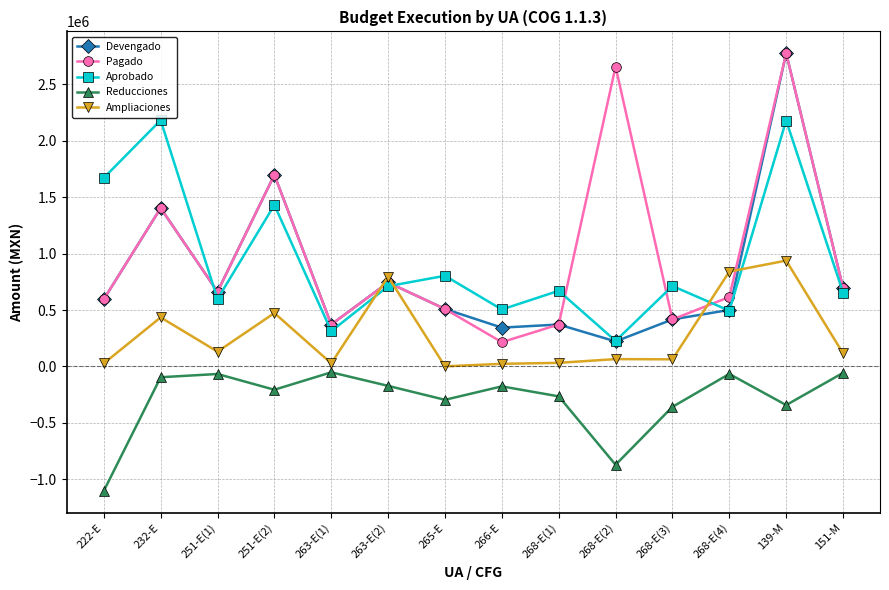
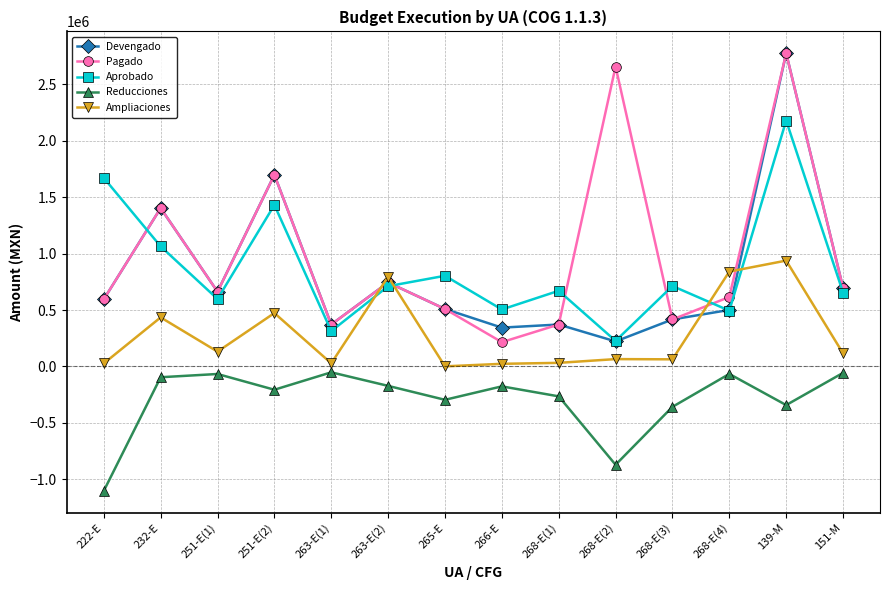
  {
    "Devengado": {
      "266-E": 340000
    },
    "Pagado": {
      "266-E": 220000,
      "268-E(2)": 2660000,
      "268-E(4)": 620000
    },
    "Aprobado": {
      "222-E": 1670000,
-     "232-E": 2180000,
+     "232-E": 1060000,
      "251-E(1)": 600000,
      "251-E(2)": 1430000,
      "263-E(1)": 310000,
      "263-E(2)": 710000,
      "265-E": 800000,
      "266-E": 500000,
      "268-E(1)": 670000,
      "268-E(3)": 710000,
      "139-M": 2180000,
      "151-M": 650000
    },
    "Reducciones": {
      "222-E": -1100000,
      "232-E": -100000,
      "251-E(1)": -70000,
      "251-E(2)": -210000,
      "263-E(1)": -50000,
      "263-E(2)": -170000,
      "265-E": -300000,
      "266-E": -180000,
      "268-E(1)": -260000,
      "268-E(2)": -870000,
      "268-E(3)": -360000,
      "268-E(4)": -70000,
      "139-M": -340000,
      "151-M": -60000
    },
    "Ampliaciones": {
      "222-E": 30000,
      "232-E": 430000,
      "251-E(1)": 130000,
      "251-E(2)": 470000,
      "263-E(1)": 30000,
      "263-E(2)": 800000,
      "265-E": 0,
      "266-E": 20000,
      "268-E(1)": 30000,
      "268-E(2)": 70000,
      "268-E(3)": 60000,
      "268-E(4)": 840000,
      "139-M": 940000,
      "151-M": 120000
    }
  }
